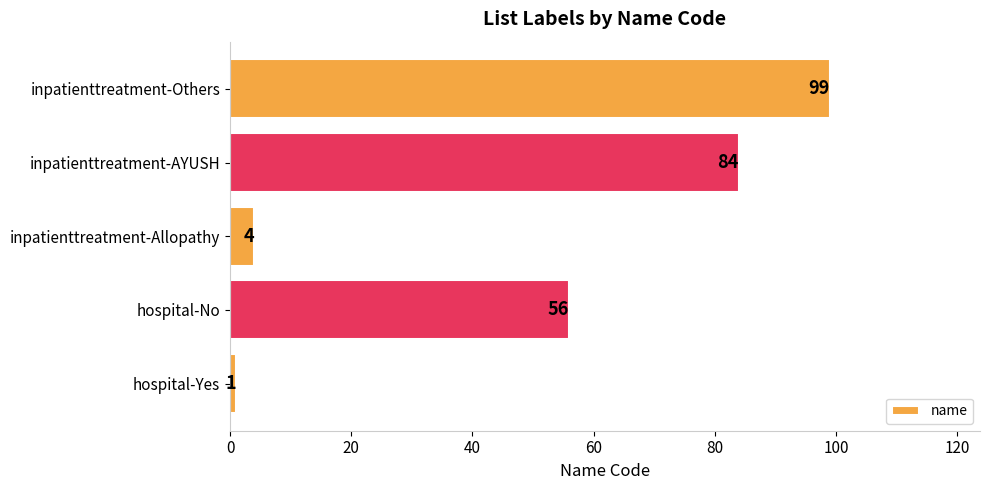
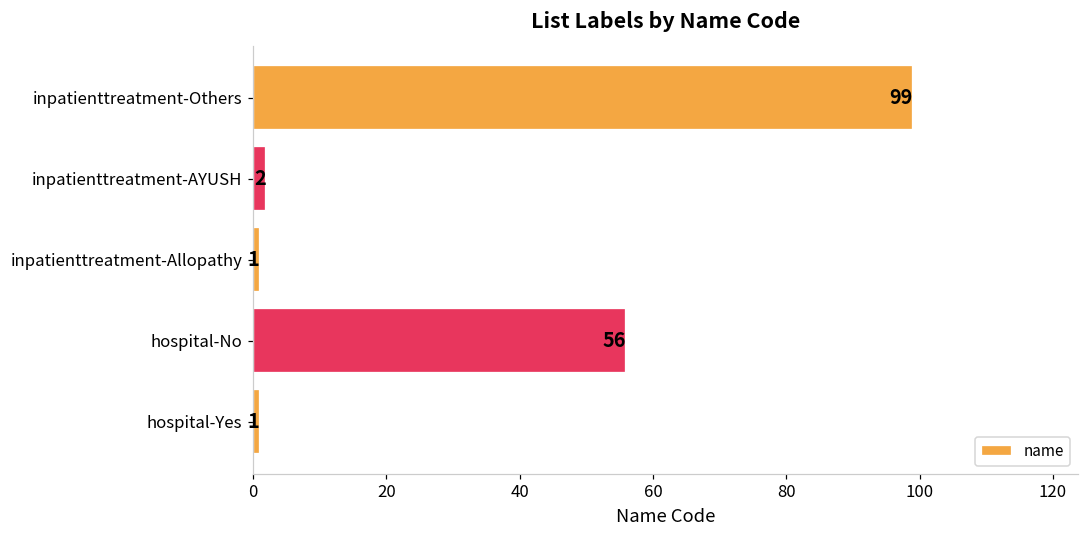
  {
    "inpatienttreatment-Others": 99,
-   "inpatienttreatment-AYUSH": 84,
-   "inpatienttreatment-Allopathy": 4,
+   "inpatienttreatment-AYUSH": 2,
+   "inpatienttreatment-Allopathy": 1,
    "hospital-No": 56,
    "hospital-Yes": 1
  }
